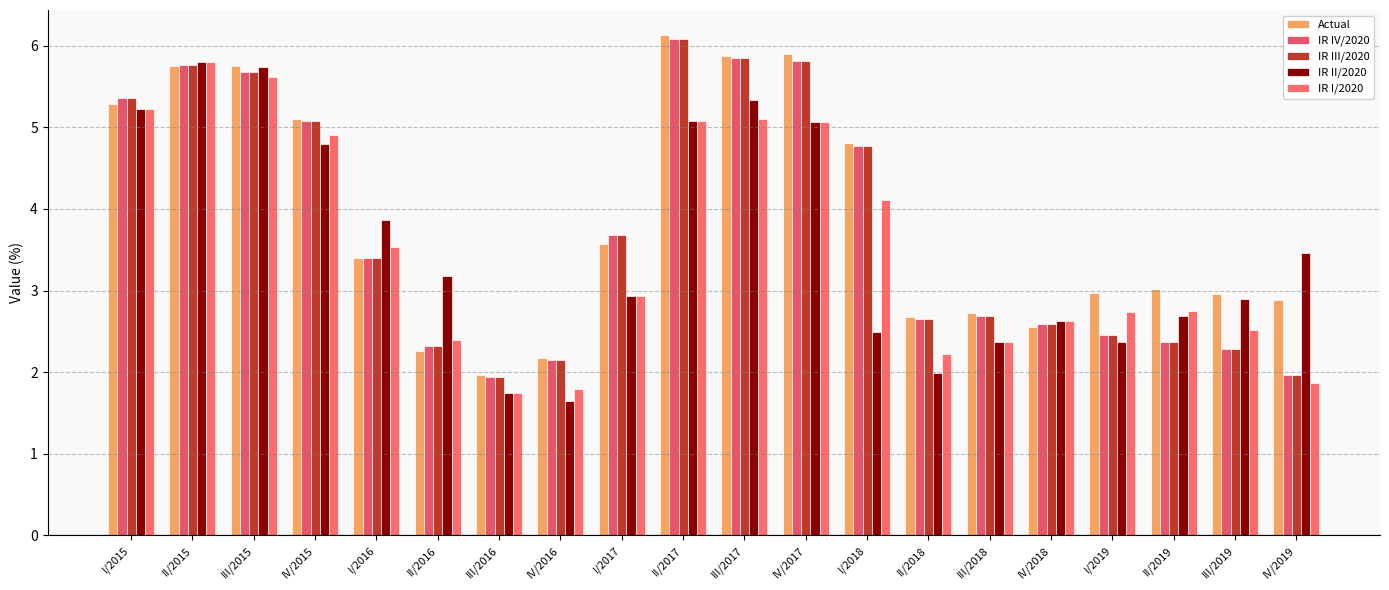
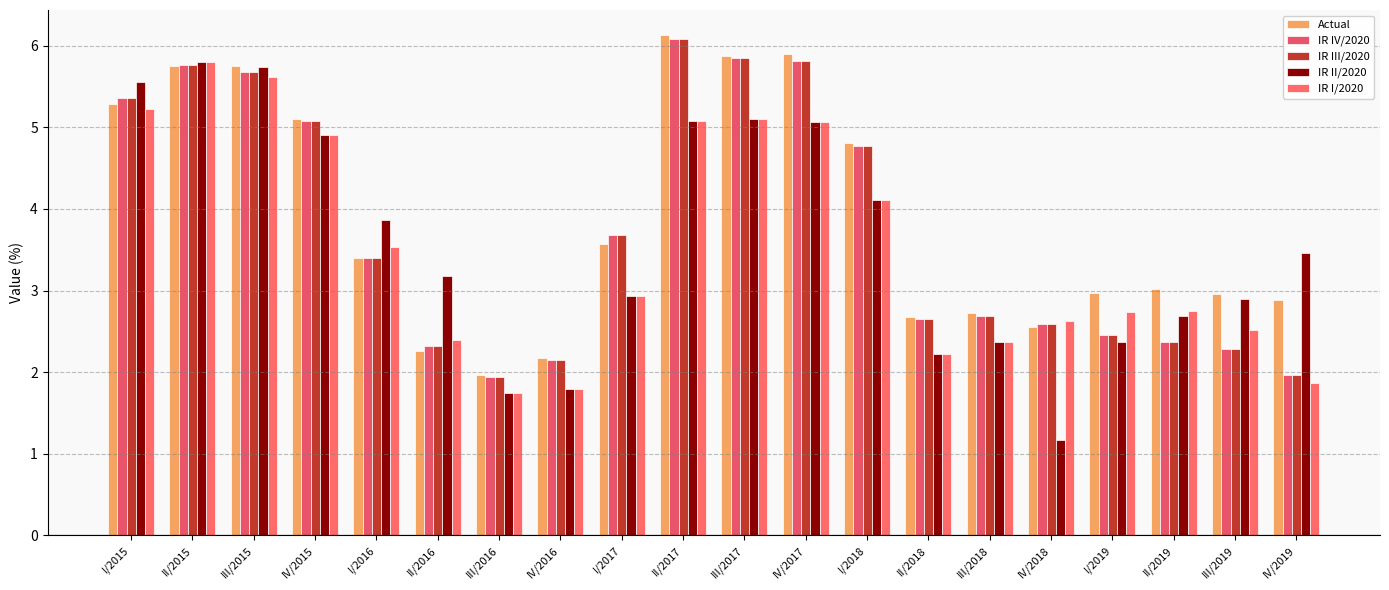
  {
    "IR III/2020": {
      "I/2015": 5.4,
      "II/2015": 5.8,
      "III/2015": 5.7,
      "IV/2015": 5.1,
      "I/2016": 3.4,
      "II/2016": 2.3,
      "III/2016": 1.9,
      "IV/2016": 2.2,
      "I/2017": 3.7,
      "II/2017": 6.1,
      "III/2017": 5.8,
      "IV/2017": 5.8,
      "I/2018": 4.8,
      "II/2018": 2.6,
      "III/2018": 2.7,
      "IV/2018": 2.6,
      "I/2019": 2.4,
      "II/2019": 2.4,
      "III/2019": 2.3,
      "IV/2019": 2.0
    },
    "IR II/2020": {
-     "I/2015": 5.2,
+     "I/2015": 5.6,
      "II/2015": 5.8,
      "III/2015": 5.7,
-     "IV/2015": 4.8,
+     "IV/2015": 4.9,
      "I/2016": 3.9,
      "II/2016": 3.2,
      "III/2016": 1.7,
-     "IV/2016": 1.6,
+     "IV/2016": 1.8,
      "I/2017": 2.9,
      "II/2017": 5.1,
-     "III/2017": 5.3,
+     "III/2017": 5.1,
      "IV/2017": 5.1,
-     "I/2018": 2.5,
-     "II/2018": 2.0,
+     "I/2018": 4.1,
+     "II/2018": 2.2,
      "III/2018": 2.4,
-     "IV/2018": 2.6,
+     "IV/2018": 1.2,
      "I/2019": 2.4,
      "II/2019": 2.7,
      "III/2019": 2.9,
      "IV/2019": 3.5
    }
  }
